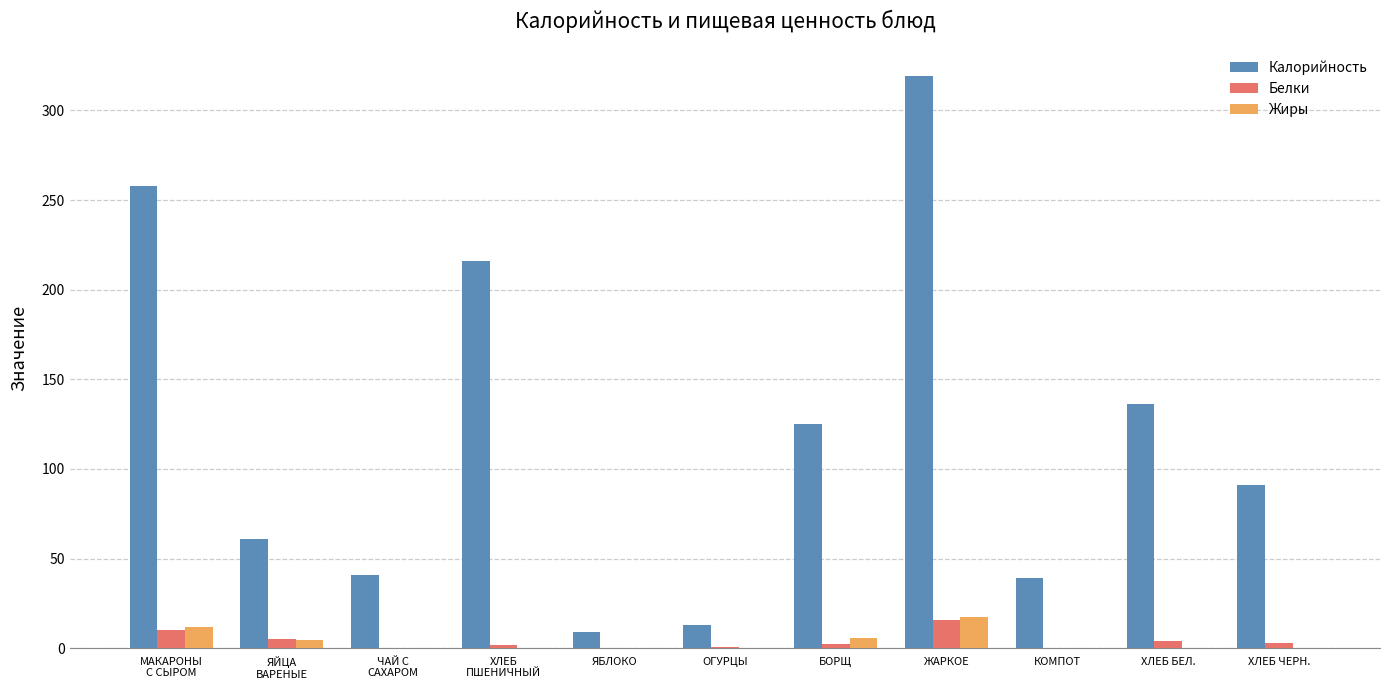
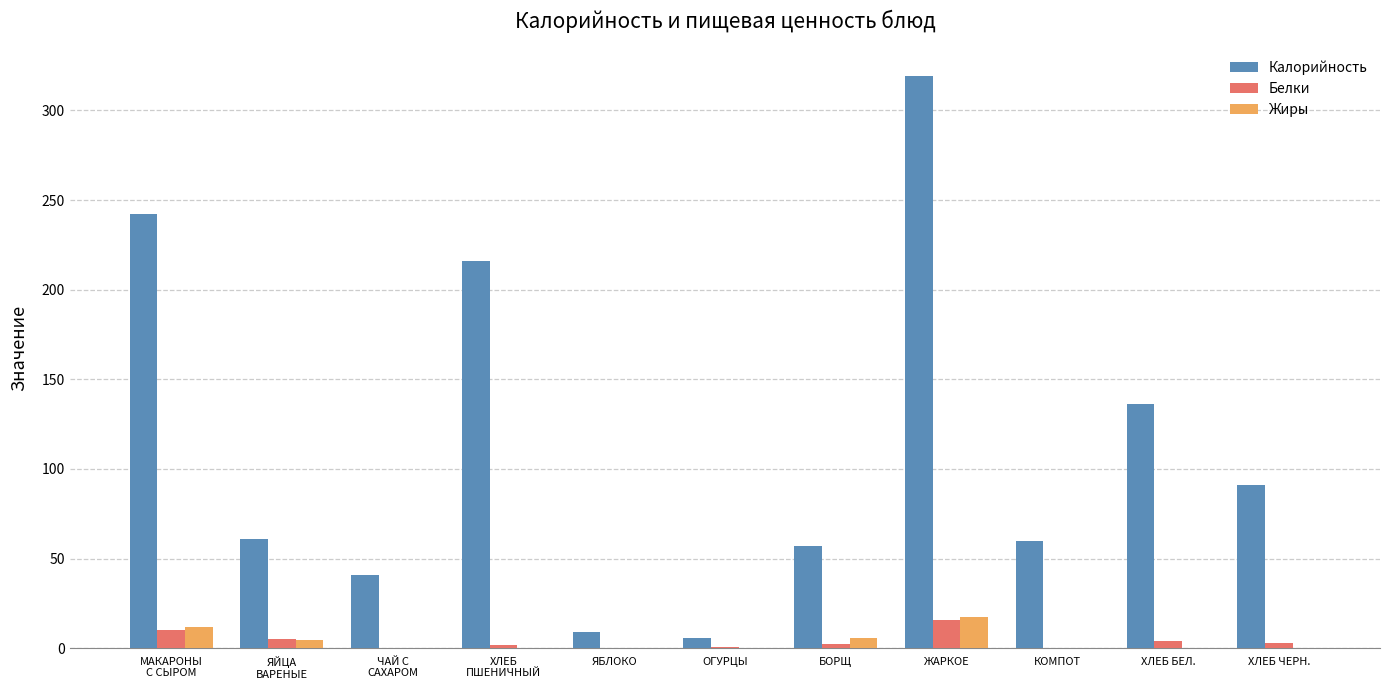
  {
    "Калорийность": {
-     "МАКАРОНЫ С СЫРОМ": 258,
+     "МАКАРОНЫ С СЫРОМ": 242,
      "ЯЙЦА ВАРЕНЫЕ": 61,
      "ЧАЙ С САХАРОМ": 41,
      "ХЛЕБ ПШЕНИЧНЫЙ": 216,
      "ЯБЛОКО": 9,
-     "ОГУРЦЫ": 13,
-     "БОРЩ": 125,
+     "ОГУРЦЫ": 6,
+     "БОРЩ": 57,
      "ЖАРКОЕ": 319,
-     "КОМПОТ": 39,
+     "КОМПОТ": 60,
      "ХЛЕБ БЕЛ.": 136,
      "ХЛЕБ ЧЕРН.": 91
    }
  }
